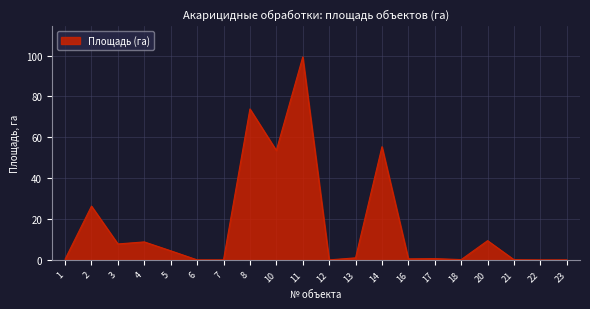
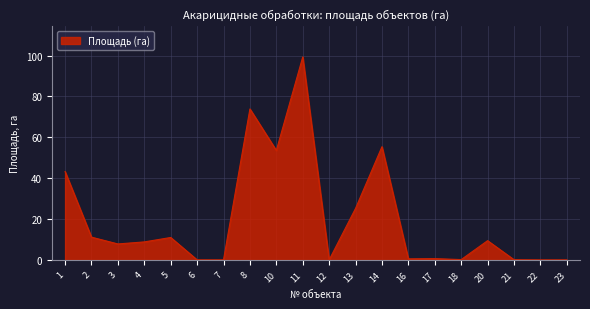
  {
-   "1": 0,
-   "2": 26,
+   "1": 43,
+   "2": 11,
    "3": 8,
    "4": 9,
-   "5": 5,
+   "5": 11,
    "6": 0,
    "7": 0,
    "8": 74,
    "10": 54,
    "11": 99,
    "12": 0,
-   "13": 1,
+   "13": 25,
    "14": 55,
    "16": 1,
    "17": 1,
    "18": 0,
    "20": 10,
    "21": 0,
    "22": 0,
    "23": 0
  }
